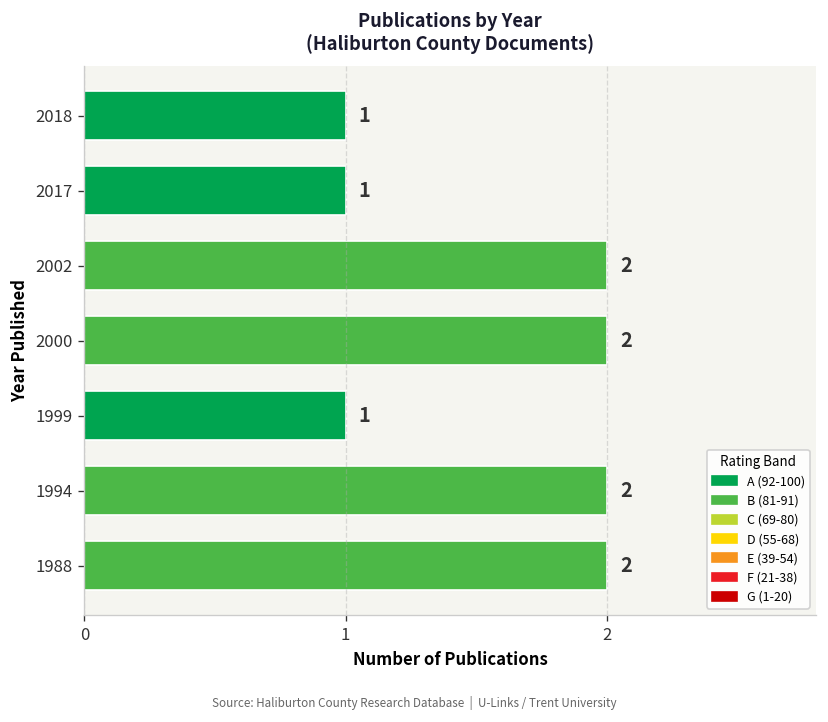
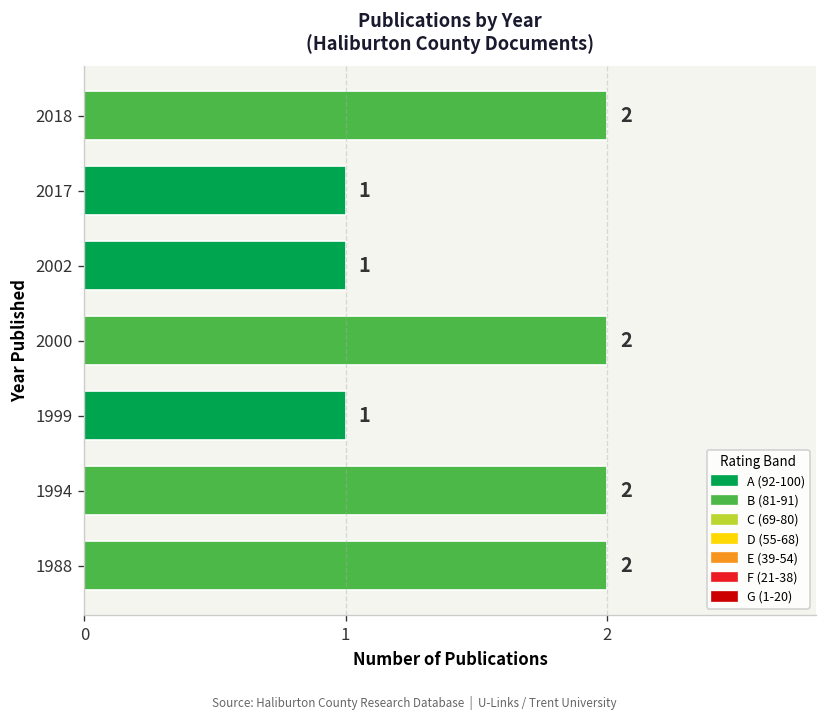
  {
-   "2018": 1,
+   "2018": 2,
    "2017": 1,
-   "2002": 2,
+   "2002": 1,
    "2000": 2,
    "1999": 1,
    "1994": 2,
    "1988": 2
  }
